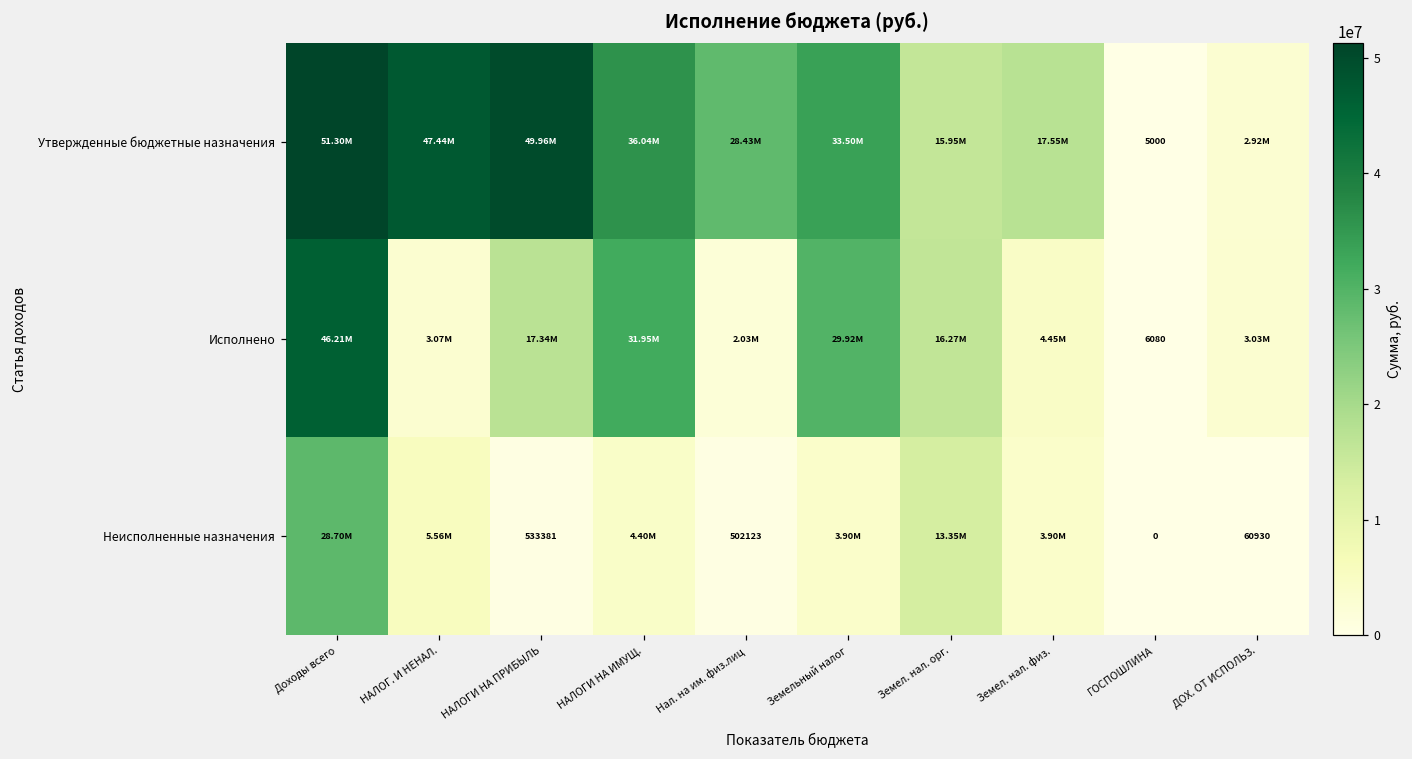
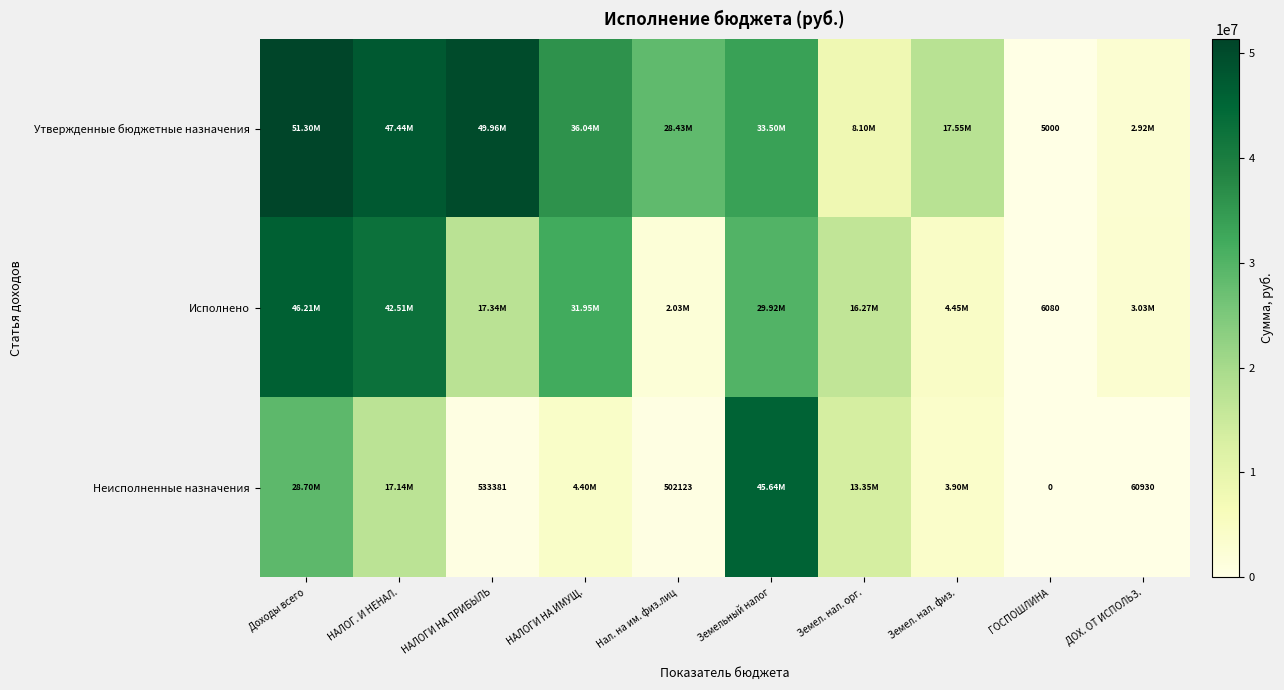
  {
    "Утвержденные бюджетные назначения": {
      "Доходы всего": "51.30M",
      "НАЛОГ. И НЕНАЛ.": "47.44M",
      "НАЛОГИ НА ПРИБЫЛЬ": "49.96M",
      "НАЛОГИ НА ИМУЩ.": "36.04M",
      "Нал. на им. физ.лиц": "28.43M",
      "Земельный налог": "33.50M",
-     "Земел. нал. орг.": "15.95M",
+     "Земел. нал. орг.": "8.10M",
      "Земел. нал. физ.": "17.55M",
      "ГОСПОШЛИНА": "5000",
      "ДОХ. ОТ ИСПОЛЬЗ.": "2.92M"
    },
    "Исполнено": {
      "Доходы всего": "46.21M",
-     "НАЛОГ. И НЕНАЛ.": "3.07M",
+     "НАЛОГ. И НЕНАЛ.": "42.51M",
      "НАЛОГИ НА ПРИБЫЛЬ": "17.34M",
      "НАЛОГИ НА ИМУЩ.": "31.95M",
      "Нал. на им. физ.лиц": "2.03M",
      "Земельный налог": "29.92M",
      "Земел. нал. орг.": "16.27M",
      "Земел. нал. физ.": "4.45M",
      "ГОСПОШЛИНА": "6080",
      "ДОХ. ОТ ИСПОЛЬЗ.": "3.03M"
    },
    "Неисполненные назначения": {
      "Доходы всего": "28.70M",
-     "НАЛОГ. И НЕНАЛ.": "5.56M",
+     "НАЛОГ. И НЕНАЛ.": "17.14M",
      "НАЛОГИ НА ПРИБЫЛЬ": "533381",
      "НАЛОГИ НА ИМУЩ.": "4.40M",
      "Нал. на им. физ.лиц": "502123",
-     "Земельный налог": "3.90M",
+     "Земельный налог": "45.64M",
      "Земел. нал. орг.": "13.35M",
      "Земел. нал. физ.": "3.90M",
      "ГОСПОШЛИНА": "0",
      "ДОХ. ОТ ИСПОЛЬЗ.": "60930"
    }
  }
